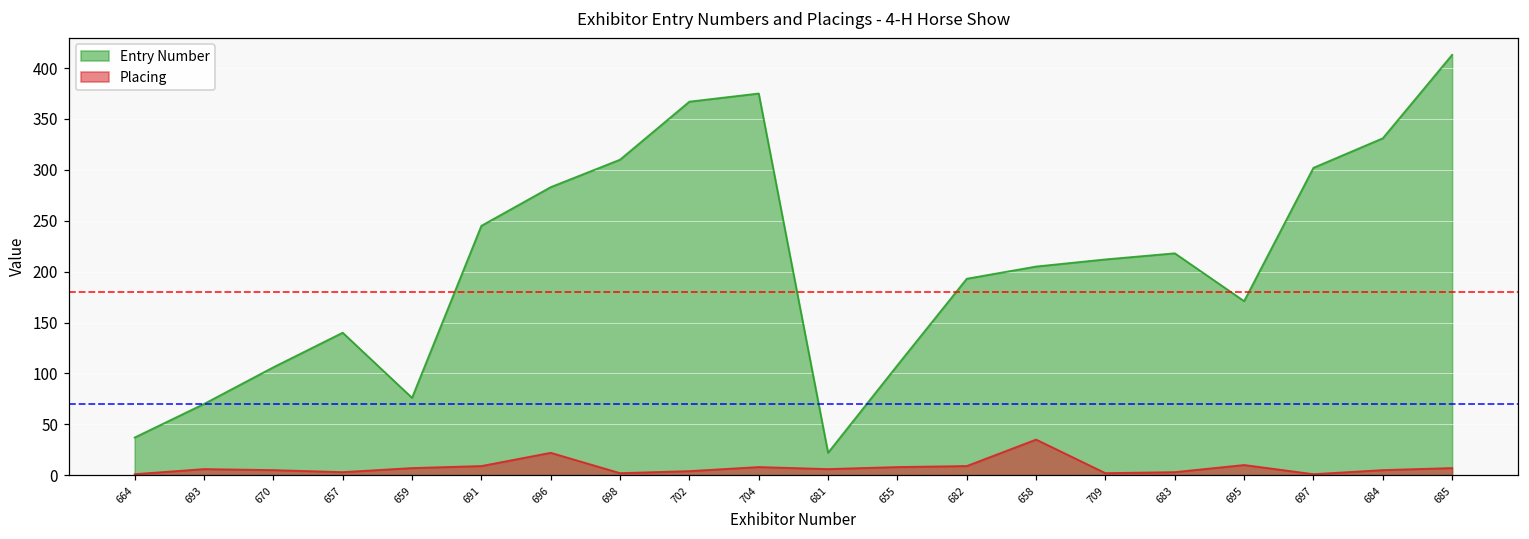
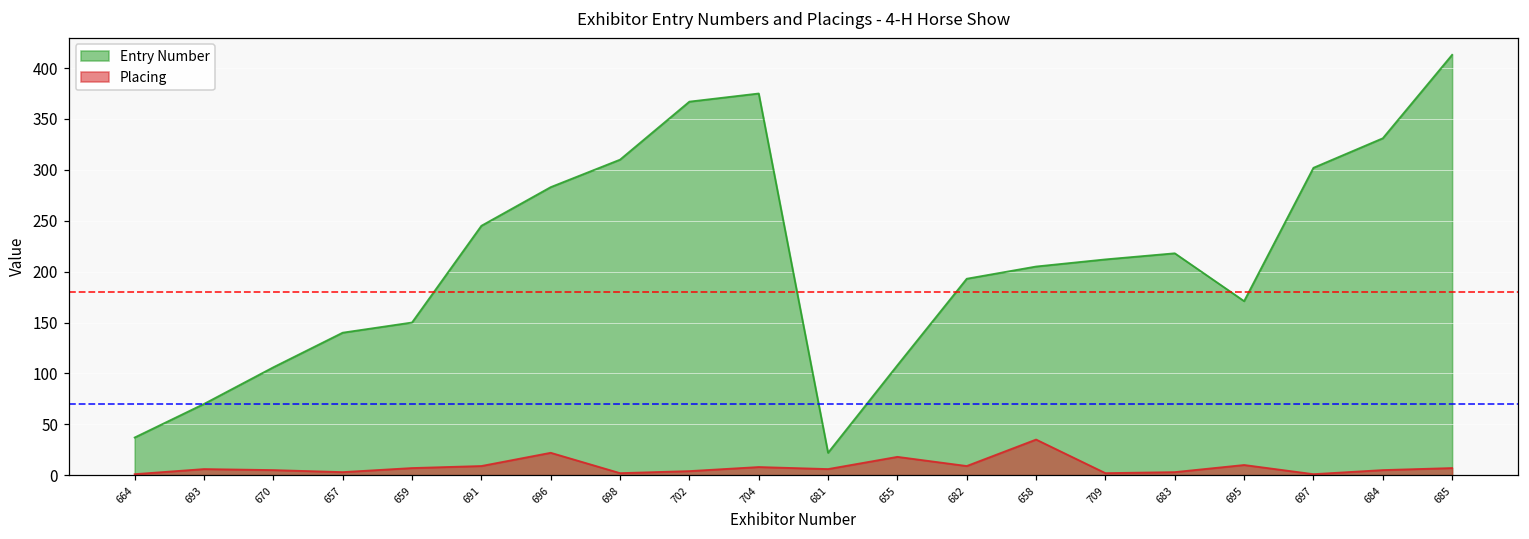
  {
    "Entry Number": {
      "664": 40,
      "693": 70,
      "670": 110,
      "657": 140,
-     "659": 80,
+     "659": 150,
      "691": 250,
      "696": 280,
      "698": 310,
      "702": 370,
      "704": 380,
      "681": 20,
      "655": 110,
      "682": 190,
      "658": 210,
      "709": 210,
      "683": 220,
      "695": 170,
      "697": 300,
      "684": 330,
      "685": 410
    },
    "Placing": {
      "664": 0,
      "693": 10,
      "670": 10,
      "657": 0,
      "659": 10,
      "691": 10,
      "696": 20,
      "698": 0,
      "702": 0,
      "704": 10,
      "681": 10,
-     "655": 10,
+     "655": 20,
      "682": 10,
      "658": 40,
      "709": 0,
      "683": 0,
      "695": 10,
      "697": 0,
      "684": 10,
      "685": 10
    }
  }
